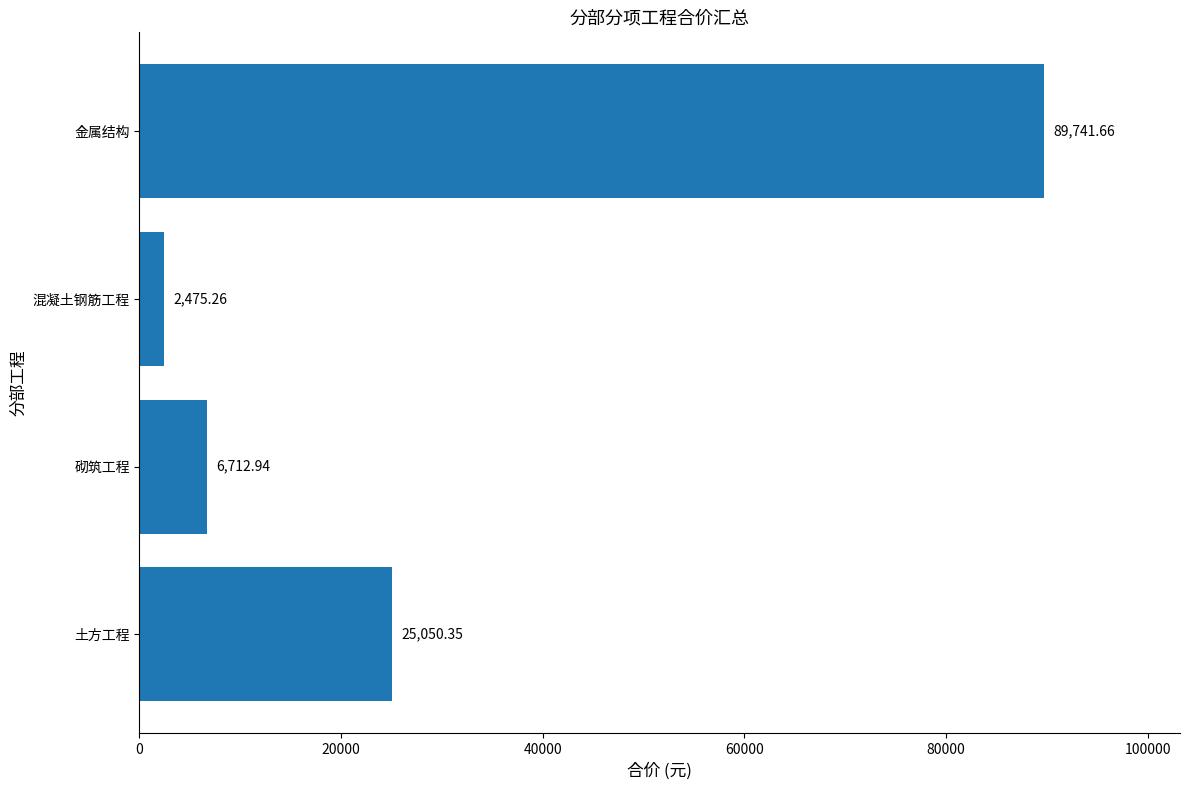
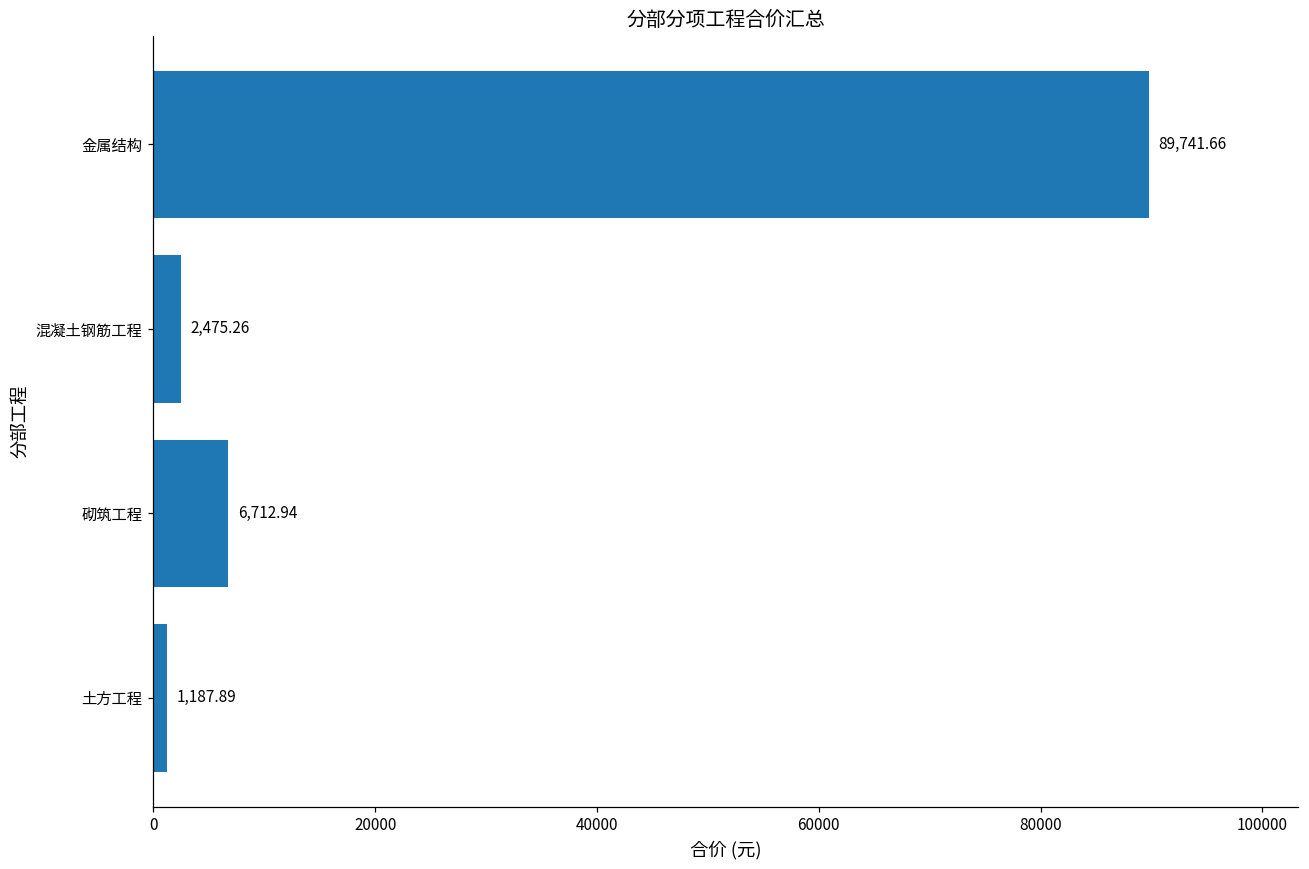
  {
    "金属结构": "89,741.66",
    "混凝土钢筋工程": "2,475.26",
    "砌筑工程": "6,712.94",
-   "土方工程": "25,050.35"
+   "土方工程": "1,187.89"
  }
